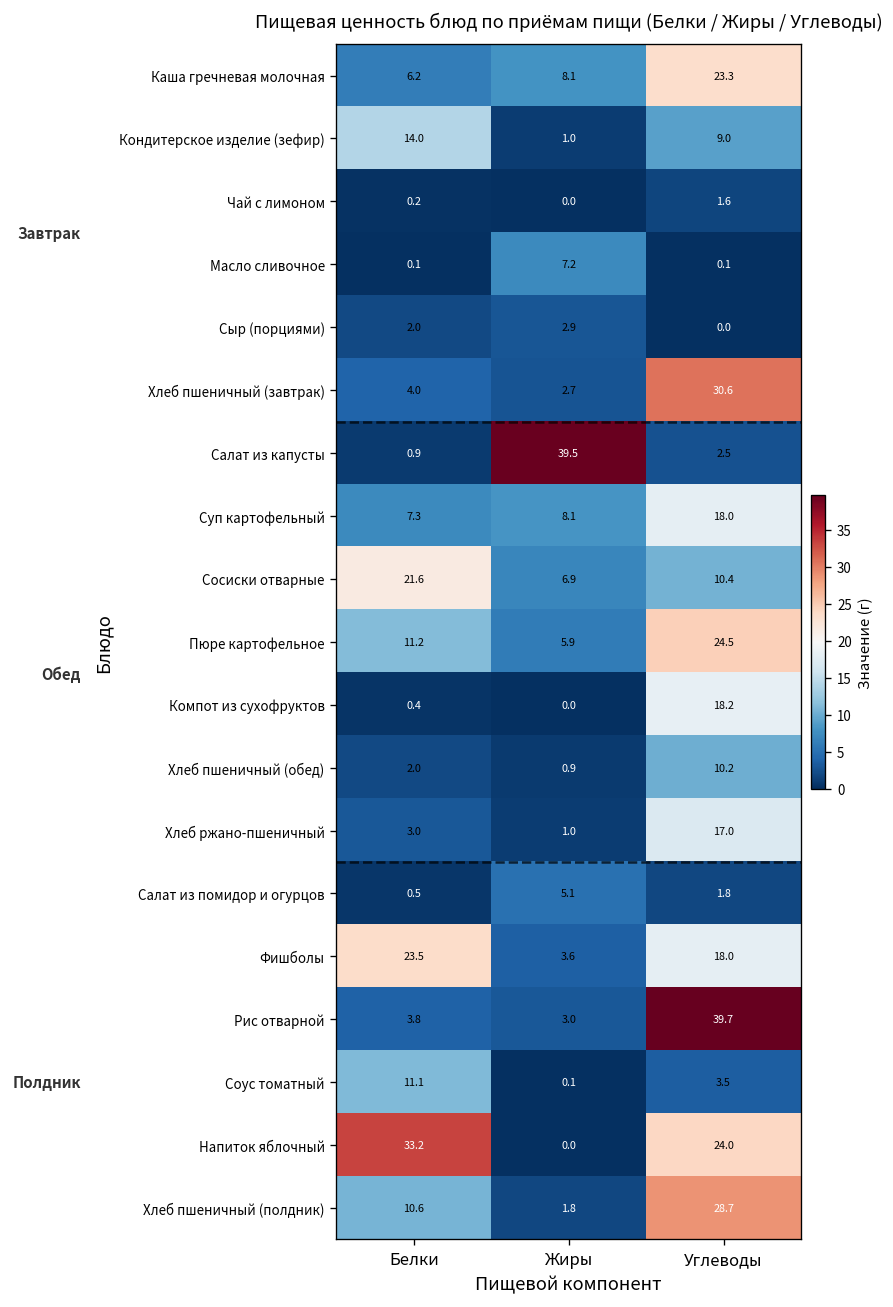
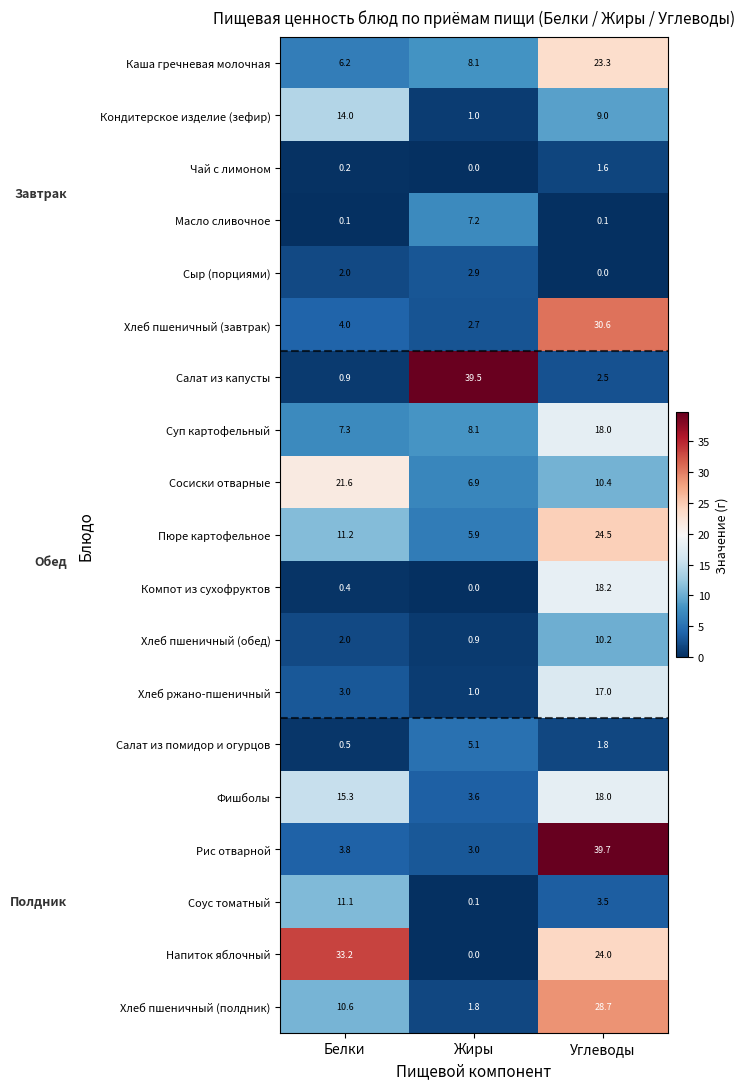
  {
    "Каша гречневая молочная": {
      "Белки": 6.2,
      "Жиры": 8.1,
      "Углеводы": 23.3
    },
    "Кондитерское изделие (зефир)": {
      "Белки": 14.0,
      "Жиры": 1.0,
      "Углеводы": 9.0
    },
    "Чай с лимоном": {
      "Белки": 0.2,
      "Жиры": 0.0,
      "Углеводы": 1.6
    },
    "Масло сливочное": {
      "Белки": 0.1,
      "Жиры": 7.2,
      "Углеводы": 0.1
    },
    "Сыр (порциями)": {
      "Белки": 2.0,
      "Жиры": 2.9,
      "Углеводы": 0.0
    },
    "Хлеб пшеничный (завтрак)": {
      "Белки": 4.0,
      "Жиры": 2.7,
      "Углеводы": 30.6
    },
    "Салат из капусты": {
      "Белки": 0.9,
      "Жиры": 39.5,
      "Углеводы": 2.5
    },
    "Суп картофельный": {
      "Белки": 7.3,
      "Жиры": 8.1,
      "Углеводы": 18.0
    },
    "Сосиски отварные": {
      "Белки": 21.6,
      "Жиры": 6.9,
      "Углеводы": 10.4
    },
    "Пюре картофельное": {
      "Белки": 11.2,
      "Жиры": 5.9,
      "Углеводы": 24.5
    },
    "Компот из сухофруктов": {
      "Белки": 0.4,
      "Жиры": 0.0,
      "Углеводы": 18.2
    },
    "Хлеб пшеничный (обед)": {
      "Белки": 2.0,
      "Жиры": 0.9,
      "Углеводы": 10.2
    },
    "Хлеб ржано-пшеничный": {
      "Белки": 3.0,
      "Жиры": 1.0,
      "Углеводы": 17.0
    },
    "Салат из помидор и огурцов": {
      "Белки": 0.5,
      "Жиры": 5.1,
      "Углеводы": 1.8
    },
    "Фишболы": {
-     "Белки": 23.5,
+     "Белки": 15.3,
      "Жиры": 3.6,
      "Углеводы": 18.0
    },
    "Рис отварной": {
      "Белки": 3.8,
      "Жиры": 3.0,
      "Углеводы": 39.7
    },
    "Соус томатный": {
      "Белки": 11.1,
      "Жиры": 0.1,
      "Углеводы": 3.5
    },
    "Напиток яблочный": {
      "Белки": 33.2,
      "Жиры": 0.0,
      "Углеводы": 24.0
    },
    "Хлеб пшеничный (полдник)": {
      "Белки": 10.6,
      "Жиры": 1.8,
      "Углеводы": 28.7
    }
  }
